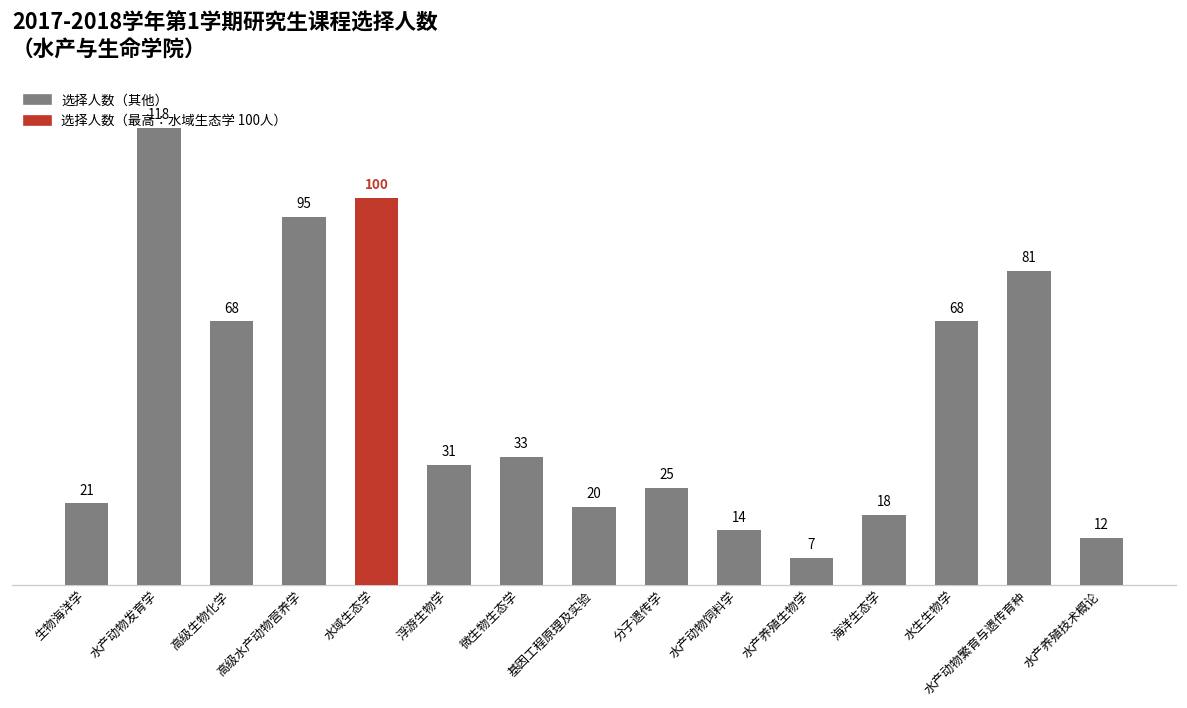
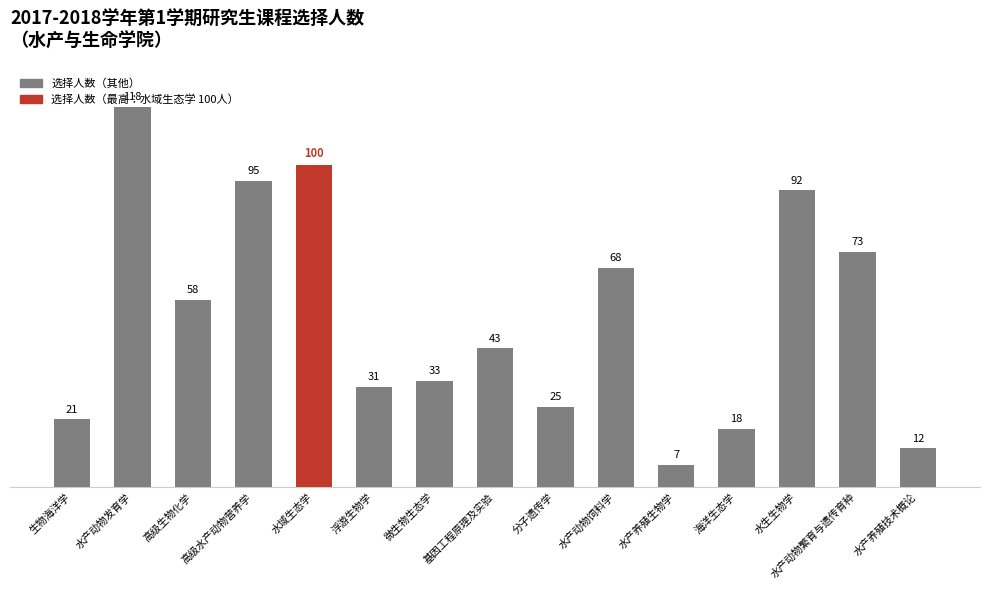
  {
    "生物海洋学": 21,
    "水产动物发育学": 118,
-   "高级生物化学": 68,
+   "高级生物化学": 58,
    "高级水产动物营养学": 95,
    "水域生态学": 100,
    "浮游生物学": 31,
    "微生物生态学": 33,
-   "基因工程原理及实验": 20,
+   "基因工程原理及实验": 43,
    "分子遗传学": 25,
-   "水产动物饲料学": 14,
+   "水产动物饲料学": 68,
    "水产养殖生物学": 7,
    "海洋生态学": 18,
-   "水生生物学": 68,
-   "水产动物繁育与遗传育种": 81,
+   "水生生物学": 92,
+   "水产动物繁育与遗传育种": 73,
    "水产养殖技术概论": 12
  }
